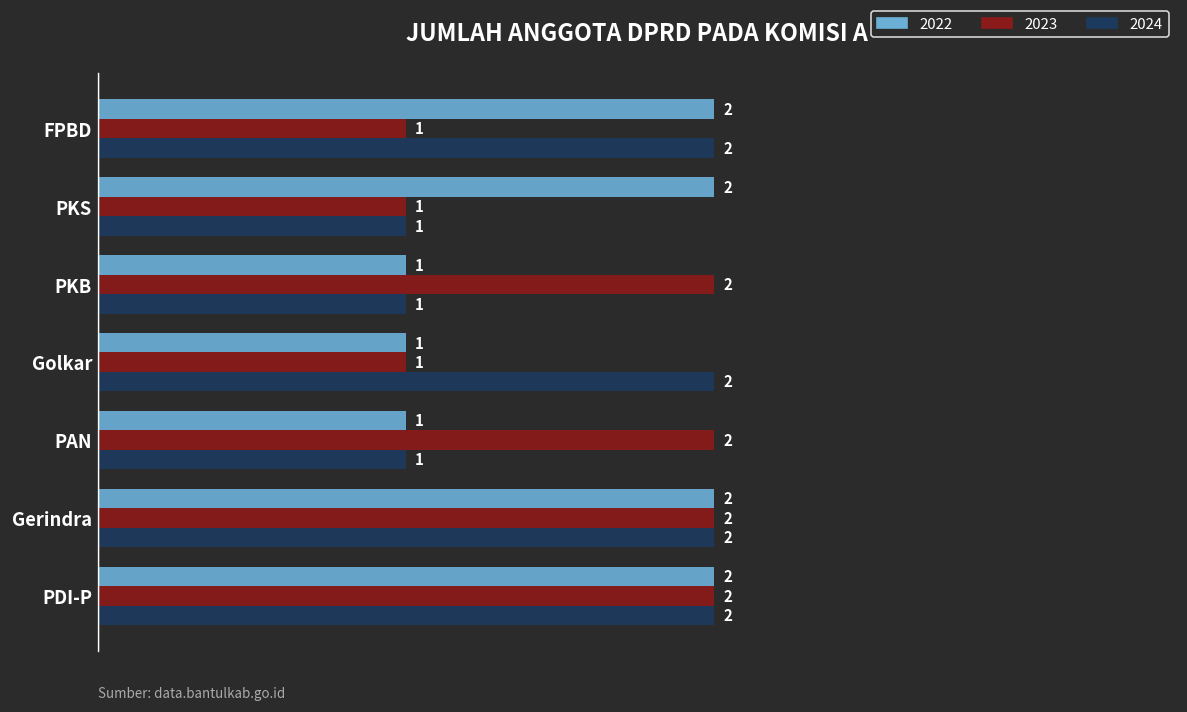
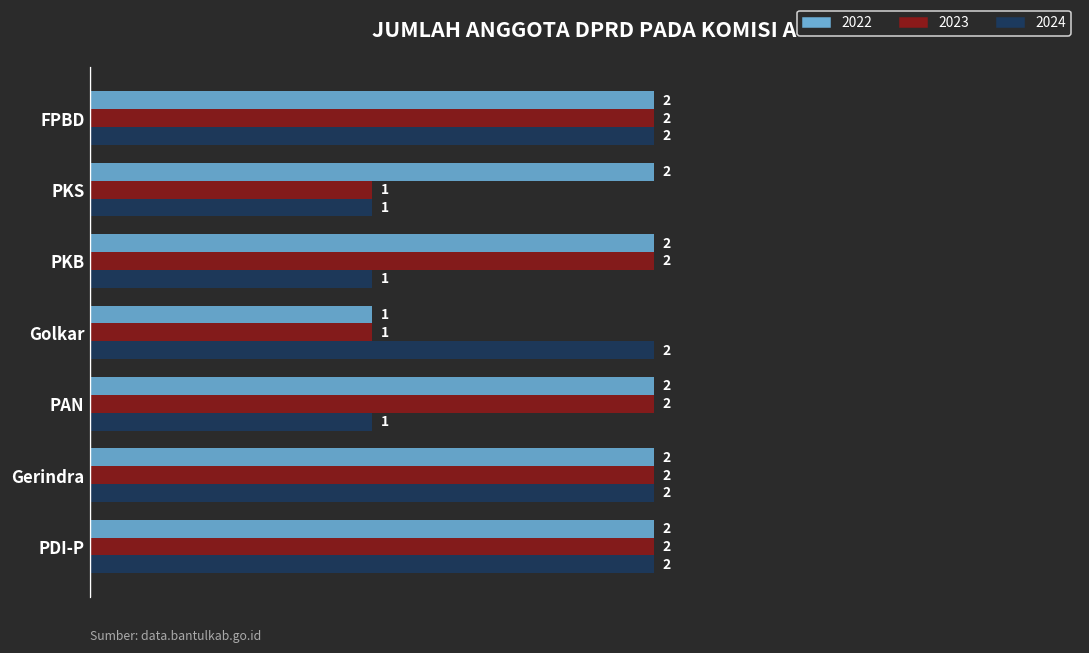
  {
    "2022": {
      "FPBD": 2,
      "PKS": 2,
-     "PKB": 1,
+     "PKB": 2,
      "Golkar": 1,
-     "PAN": 1,
+     "PAN": 2,
      "Gerindra": 2,
      "PDI-P": 2
    },
    "2023": {
-     "FPBD": 1,
+     "FPBD": 2,
      "PKS": 1,
      "PKB": 2,
      "Golkar": 1,
      "PAN": 2,
      "Gerindra": 2,
      "PDI-P": 2
    },
    "2024": {
      "FPBD": 2,
      "PKS": 1,
      "PKB": 1,
      "Golkar": 2,
      "PAN": 1,
      "Gerindra": 2,
      "PDI-P": 2
    }
  }
